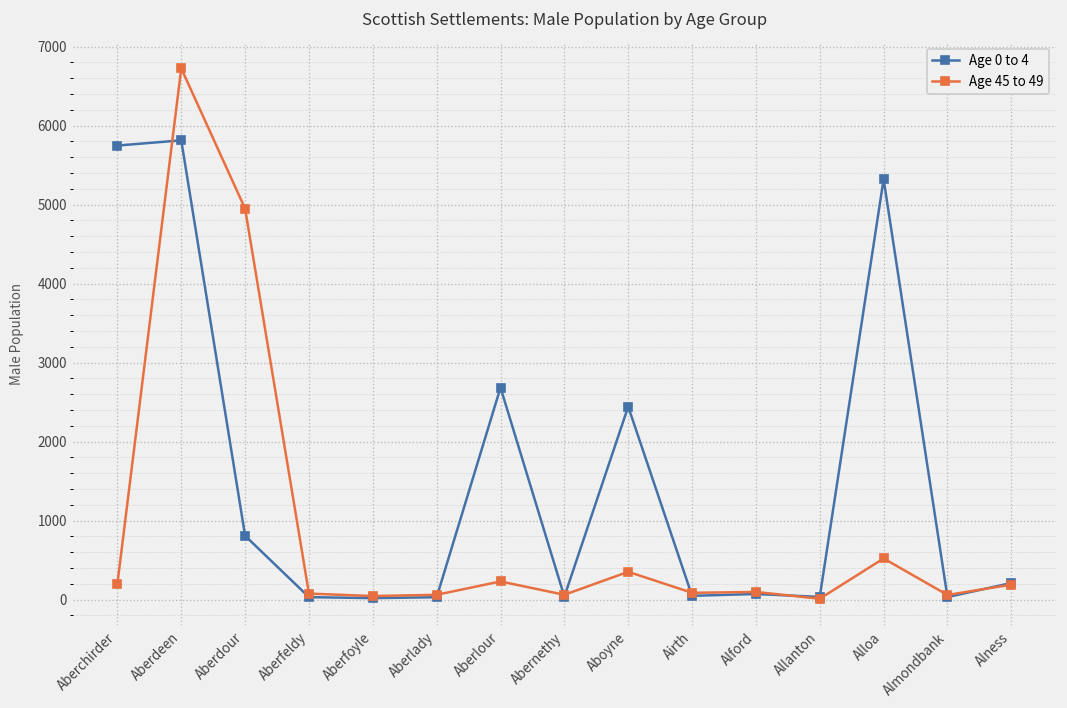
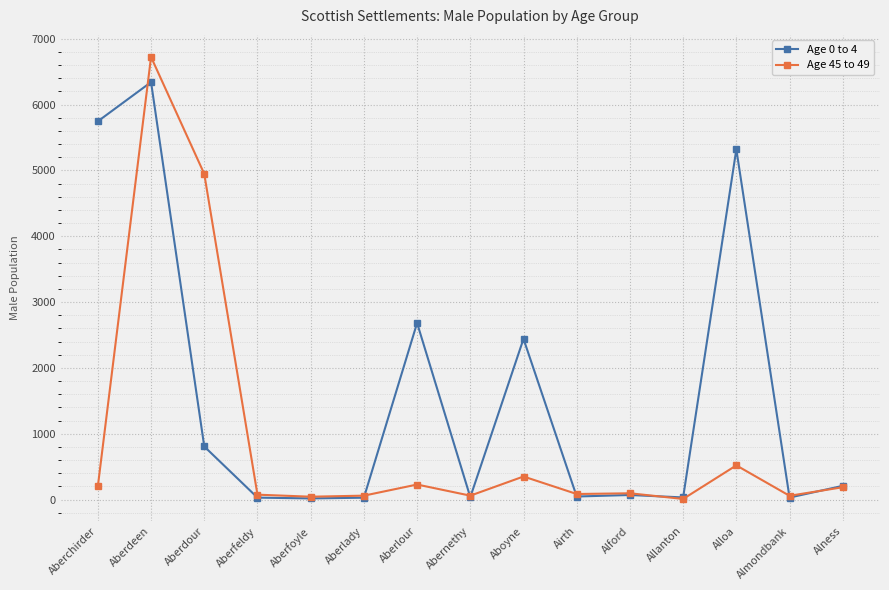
  {
    "Age 0 to 4": {
      "Aberchirder": 5700,
-     "Aberdeen": 5800,
+     "Aberdeen": 6300,
      "Aberdour": 800,
      "Aberfeldy": 0,
      "Aberlour": 2700,
      "Aboyne": 2400,
      "Alloa": 5300
    },
    "Age 45 to 49": {
      "Aberchirder": 200,
      "Aberdeen": 6700,
      "Aberdour": 4900,
      "Aberfeldy": 100,
      "Aberlour": 200,
      "Aboyne": 400,
      "Alloa": 500
    }
  }
